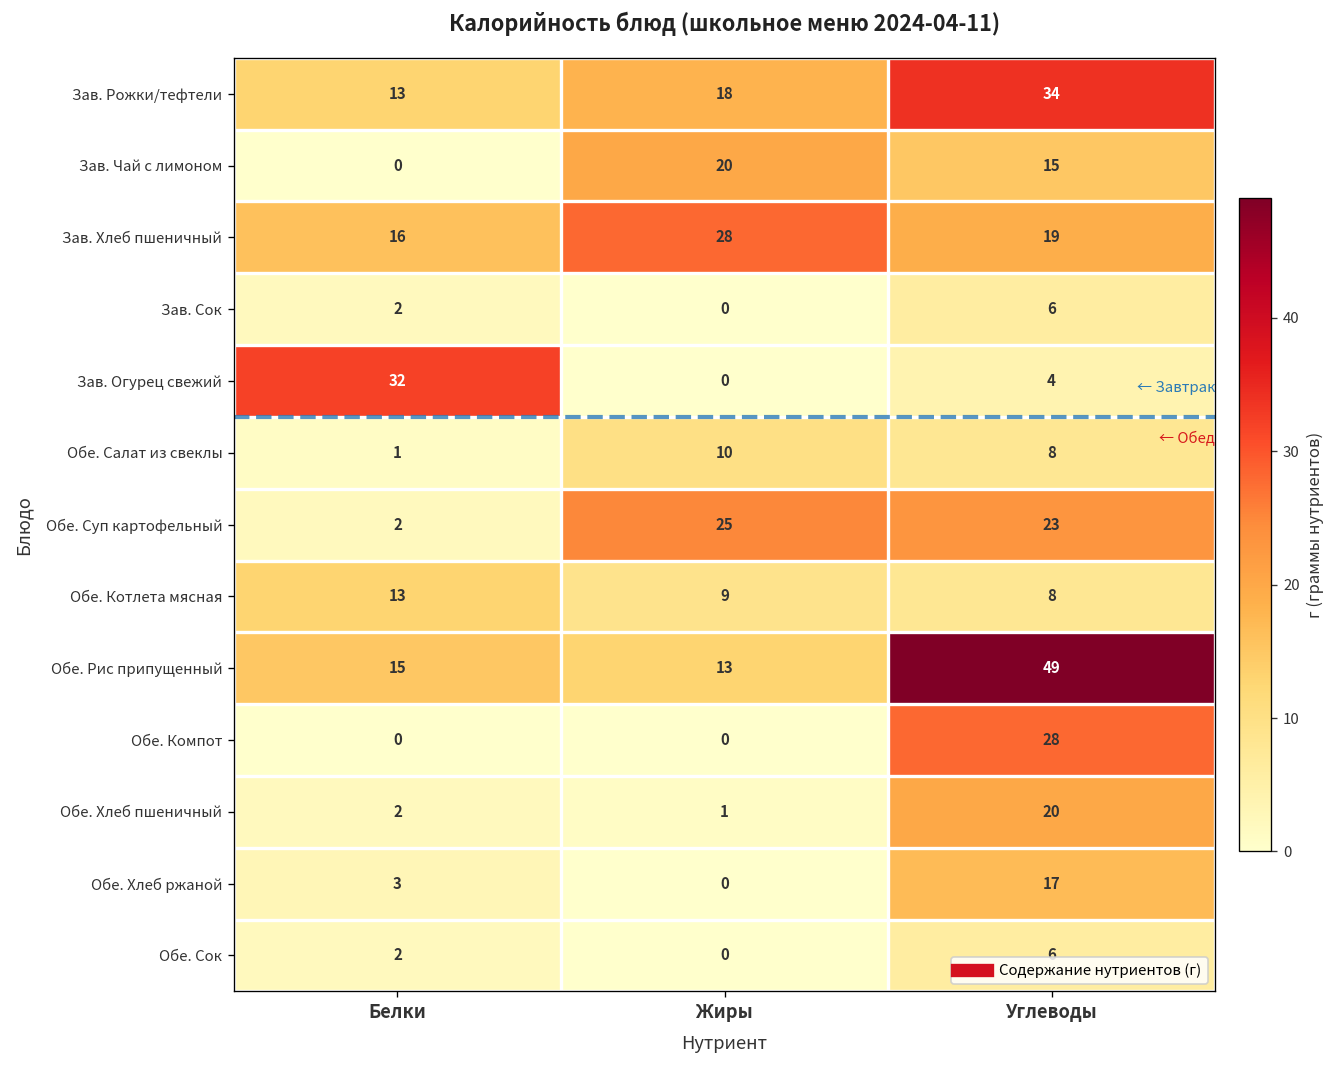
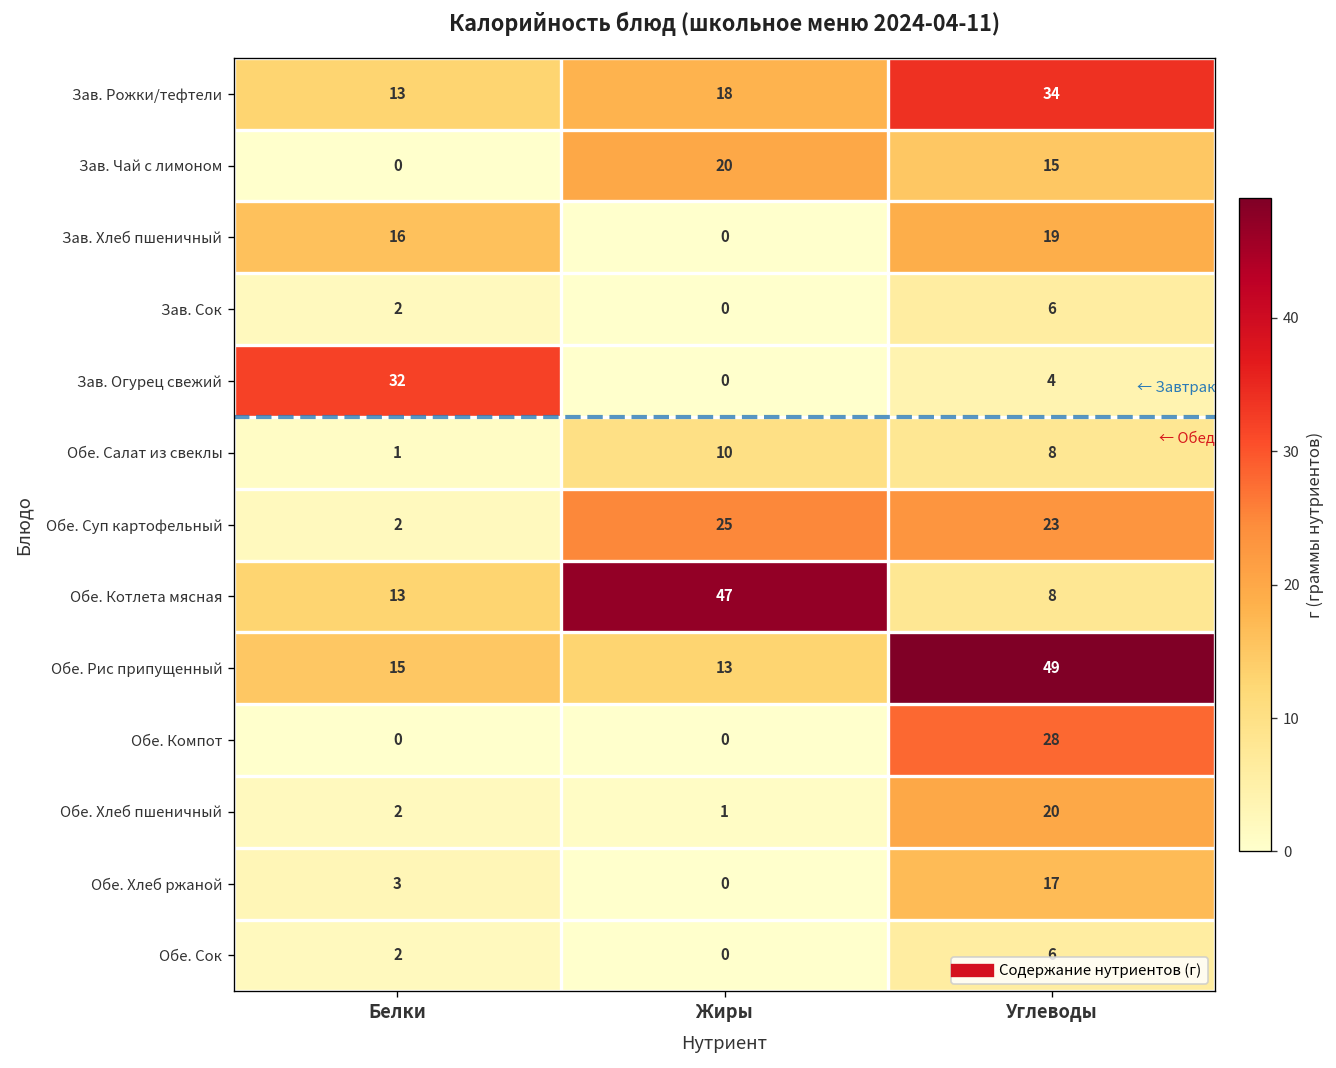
  {
    "Зав. Рожки/тефтели": {
      "Белки": 13,
      "Жиры": 18,
      "Углеводы": 34
    },
    "Зав. Чай с лимоном": {
      "Белки": 0,
      "Жиры": 20,
      "Углеводы": 15
    },
    "Зав. Хлеб пшеничный": {
      "Белки": 16,
-     "Жиры": 28,
+     "Жиры": 0,
      "Углеводы": 19
    },
    "Зав. Сок": {
      "Белки": 2,
      "Жиры": 0,
      "Углеводы": 6
    },
    "Зав. Огурец свежий": {
      "Белки": 32,
      "Жиры": 0
    },
    "Обе. Салат из свеклы": {
      "Белки": 1,
      "Жиры": 10
    },
    "Обе. Суп картофельный": {
      "Белки": 2,
      "Жиры": 25,
      "Углеводы": 23
    },
    "Обе. Котлета мясная": {
      "Белки": 13,
-     "Жиры": 9,
+     "Жиры": 47,
      "Углеводы": 8
    },
    "Обе. Рис припущенный": {
      "Белки": 15,
      "Жиры": 13,
      "Углеводы": 49
    },
    "Обе. Компот": {
      "Белки": 0,
      "Жиры": 0,
      "Углеводы": 28
    },
    "Обе. Хлеб пшеничный": {
      "Белки": 2,
      "Жиры": 1,
      "Углеводы": 20
    },
    "Обе. Хлеб ржаной": {
      "Белки": 3,
      "Жиры": 0,
      "Углеводы": 17
    },
    "Обе. Сок": {
      "Белки": 2,
      "Жиры": 0
    }
  }
